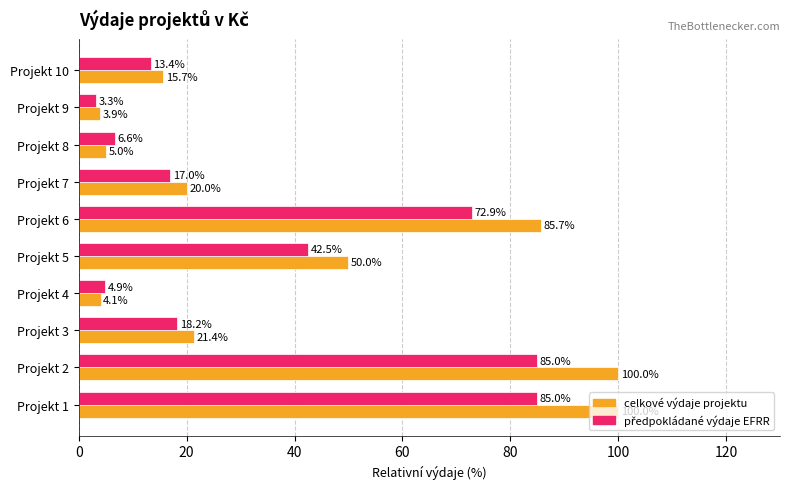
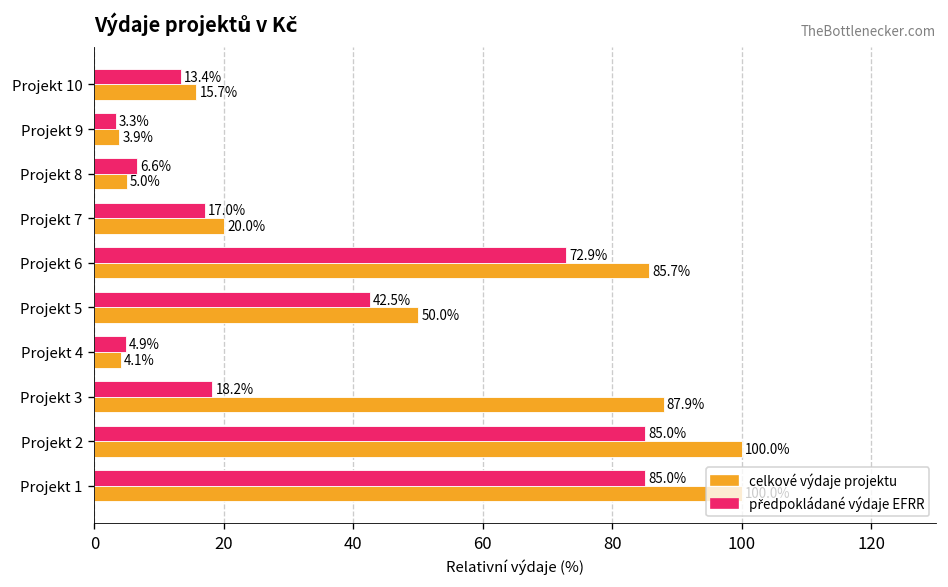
  {
    "celkové výdaje projektu": {
      "Projekt 10": "15.7%",
      "Projekt 9": "3.9%",
      "Projekt 8": "5.0%",
      "Projekt 7": "20.0%",
      "Projekt 6": "85.7%",
      "Projekt 5": "50.0%",
      "Projekt 4": "4.1%",
-     "Projekt 3": "21.4%",
+     "Projekt 3": "87.9%",
      "Projekt 2": "100.0%"
    },
    "předpokládané výdaje EFRR": {
      "Projekt 10": "13.4%",
      "Projekt 9": "3.3%",
      "Projekt 8": "6.6%",
      "Projekt 7": "17.0%",
      "Projekt 6": "72.9%",
      "Projekt 5": "42.5%",
      "Projekt 4": "4.9%",
      "Projekt 3": "18.2%",
      "Projekt 2": "85.0%",
      "Projekt 1": "85.0%"
    }
  }
